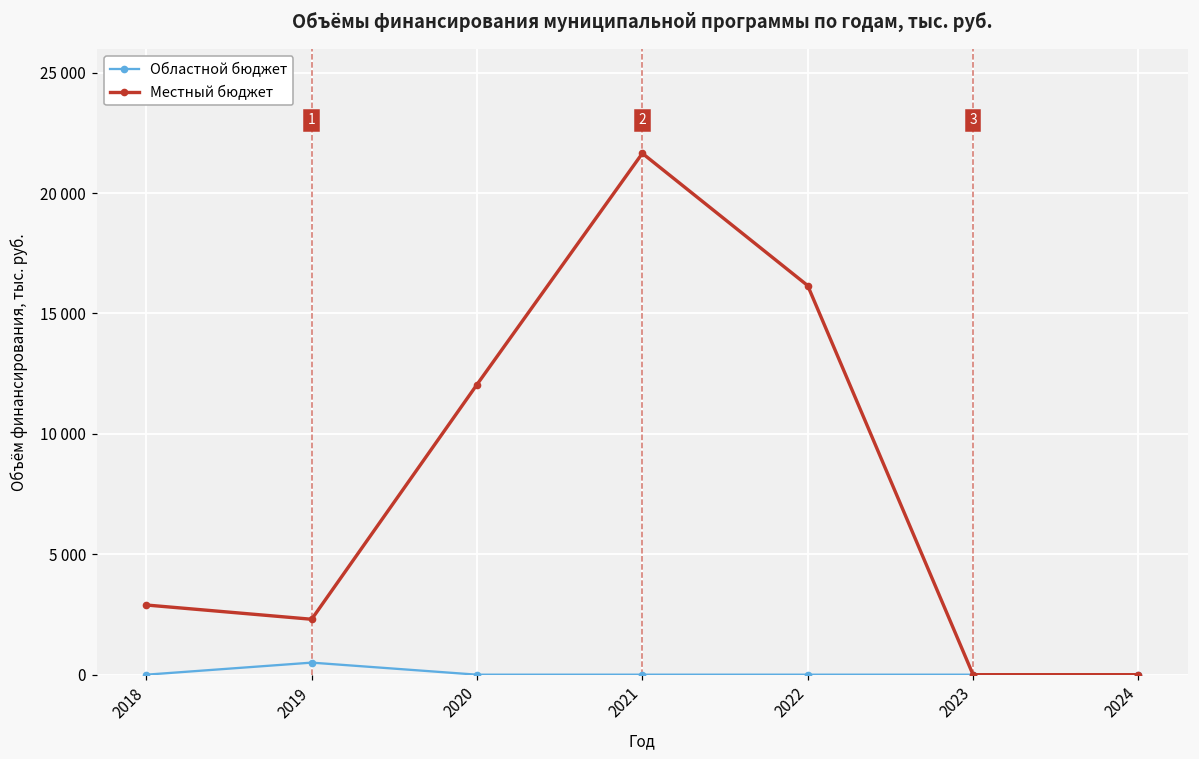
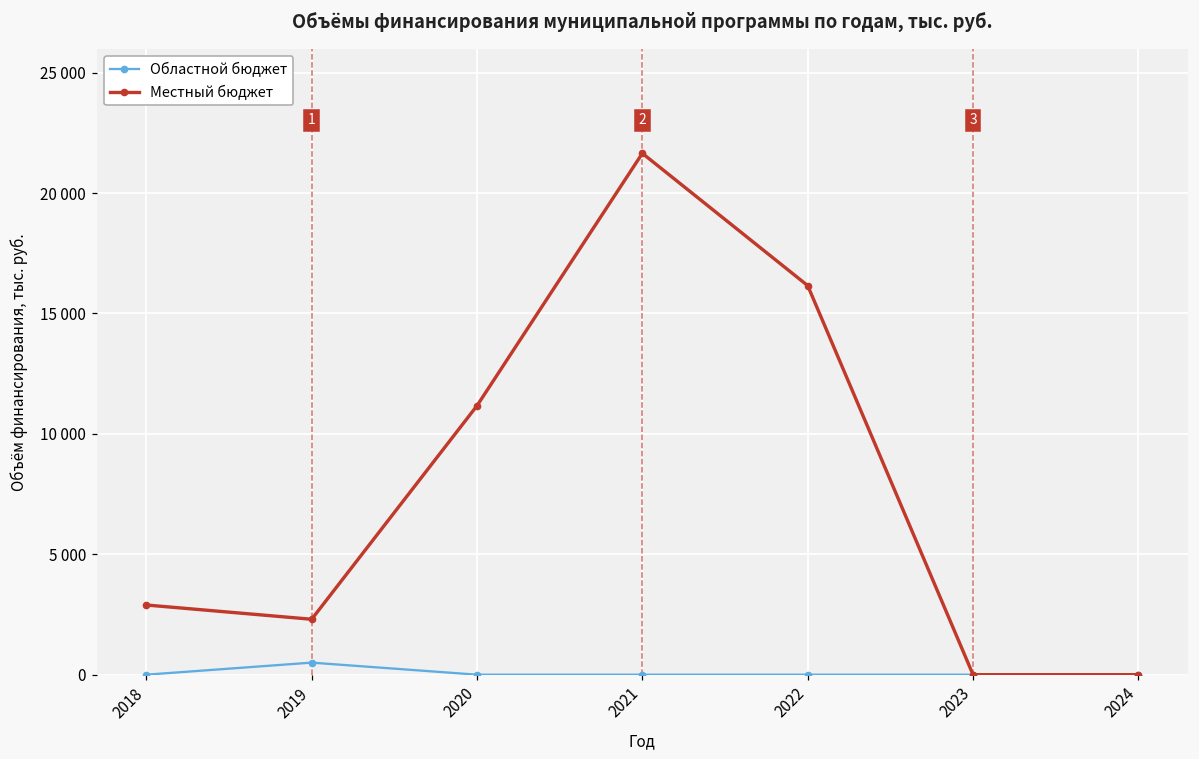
  {
    "Областной бюджет": {
      "2018": 0,
      "2019": 500,
      "2020": 0,
      "2021": 0,
      "2022": 0
    },
    "Местный бюджет": {
      "2018": 2900,
      "2019": 2300,
-     "2020": 12100,
+     "2020": 11200,
      "2022": 16200
    }
  }
